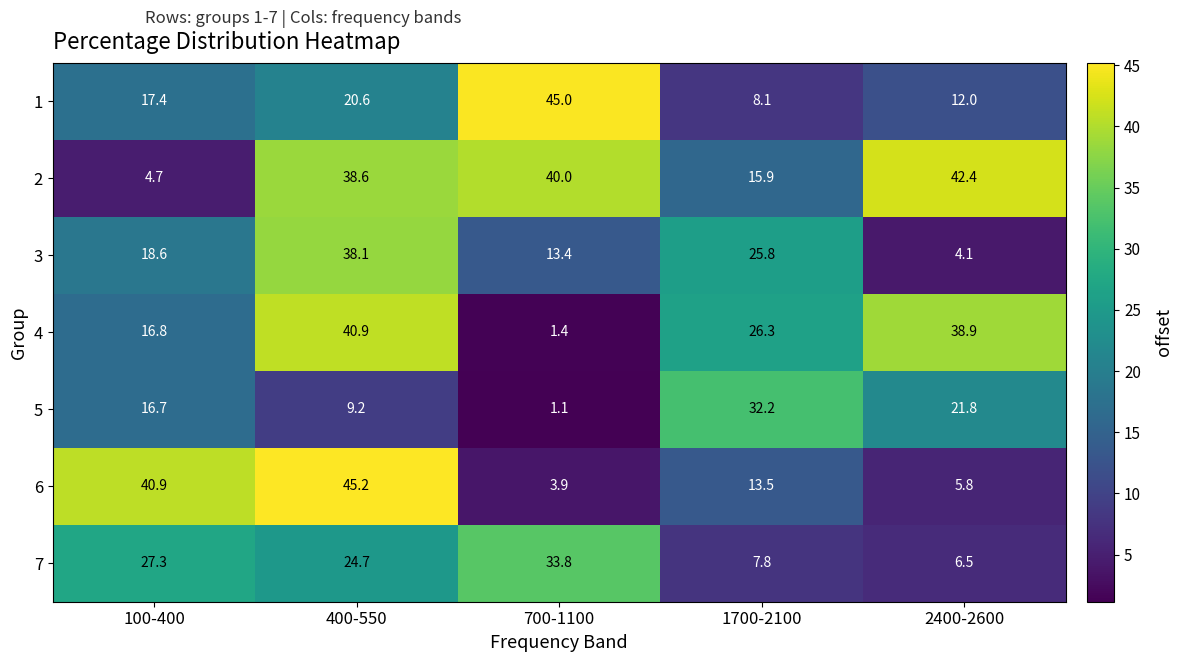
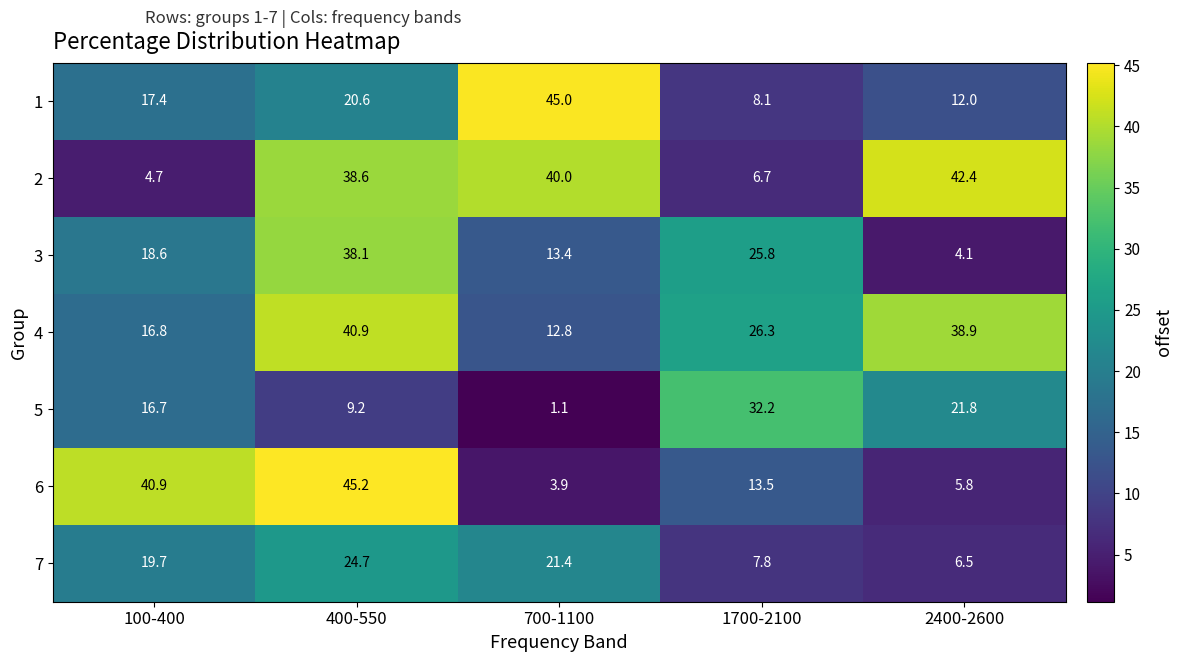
  {
    "1": {
      "100-400": 17.4,
      "400-550": 20.6,
      "700-1100": 45.0,
      "1700-2100": 8.1,
      "2400-2600": 12.0
    },
    "2": {
      "100-400": 4.7,
      "400-550": 38.6,
      "700-1100": 40.0,
-     "1700-2100": 15.9,
+     "1700-2100": 6.7,
      "2400-2600": 42.4
    },
    "3": {
      "100-400": 18.6,
      "400-550": 38.1,
      "700-1100": 13.4,
      "1700-2100": 25.8,
      "2400-2600": 4.1
    },
    "4": {
      "100-400": 16.8,
      "400-550": 40.9,
-     "700-1100": 1.4,
+     "700-1100": 12.8,
      "1700-2100": 26.3,
      "2400-2600": 38.9
    },
    "5": {
      "100-400": 16.7,
      "400-550": 9.2,
      "700-1100": 1.1,
      "1700-2100": 32.2,
      "2400-2600": 21.8
    },
    "6": {
      "100-400": 40.9,
      "400-550": 45.2,
      "700-1100": 3.9,
      "1700-2100": 13.5,
      "2400-2600": 5.8
    },
    "7": {
-     "100-400": 27.3,
+     "100-400": 19.7,
      "400-550": 24.7,
-     "700-1100": 33.8,
+     "700-1100": 21.4,
      "1700-2100": 7.8,
      "2400-2600": 6.5
    }
  }
